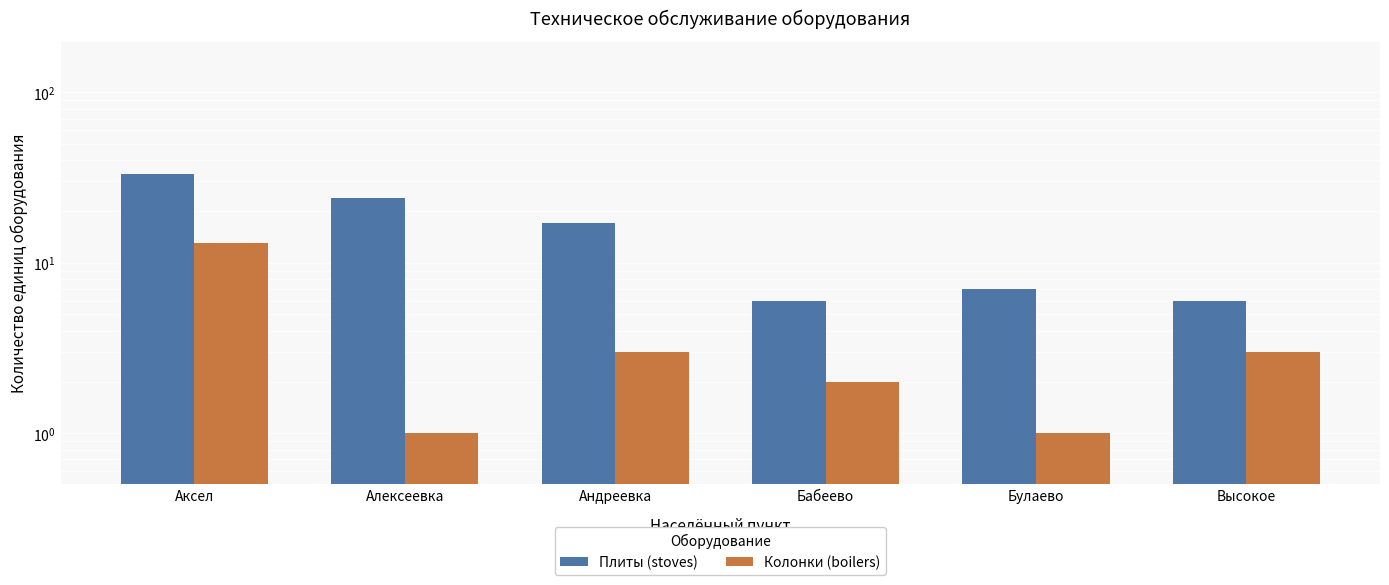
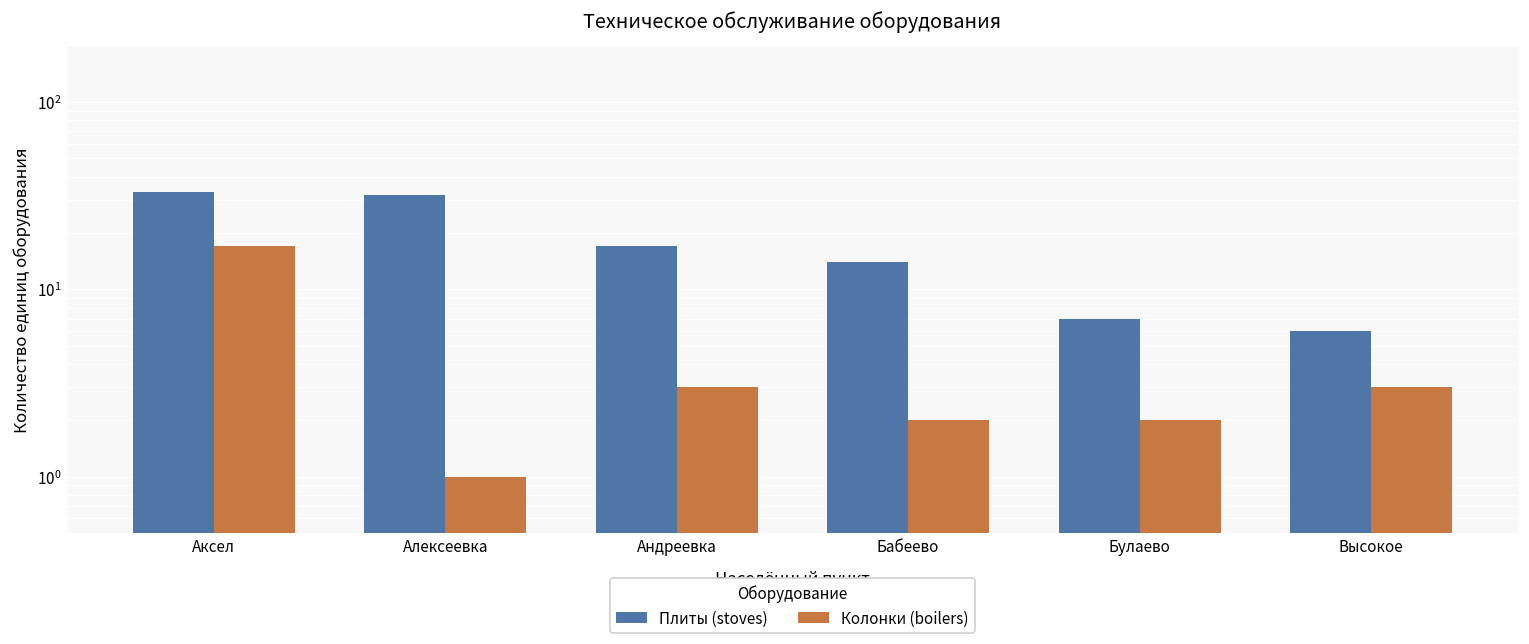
  {
    "Плиты (stoves)": {
      "Аксел": 33,
-     "Алексеевка": 24,
+     "Алексеевка": 32,
      "Андреевка": 17,
-     "Бабеево": 6,
+     "Бабеево": 14,
      "Булаево": 7,
      "Высокое": 6
    },
    "Колонки (boilers)": {
-     "Аксел": 13,
+     "Аксел": 17,
      "Алексеевка": 1,
      "Андреевка": 3,
      "Бабеево": 2,
-     "Булаево": 1,
+     "Булаево": 2,
      "Высокое": 3
    }
  }
